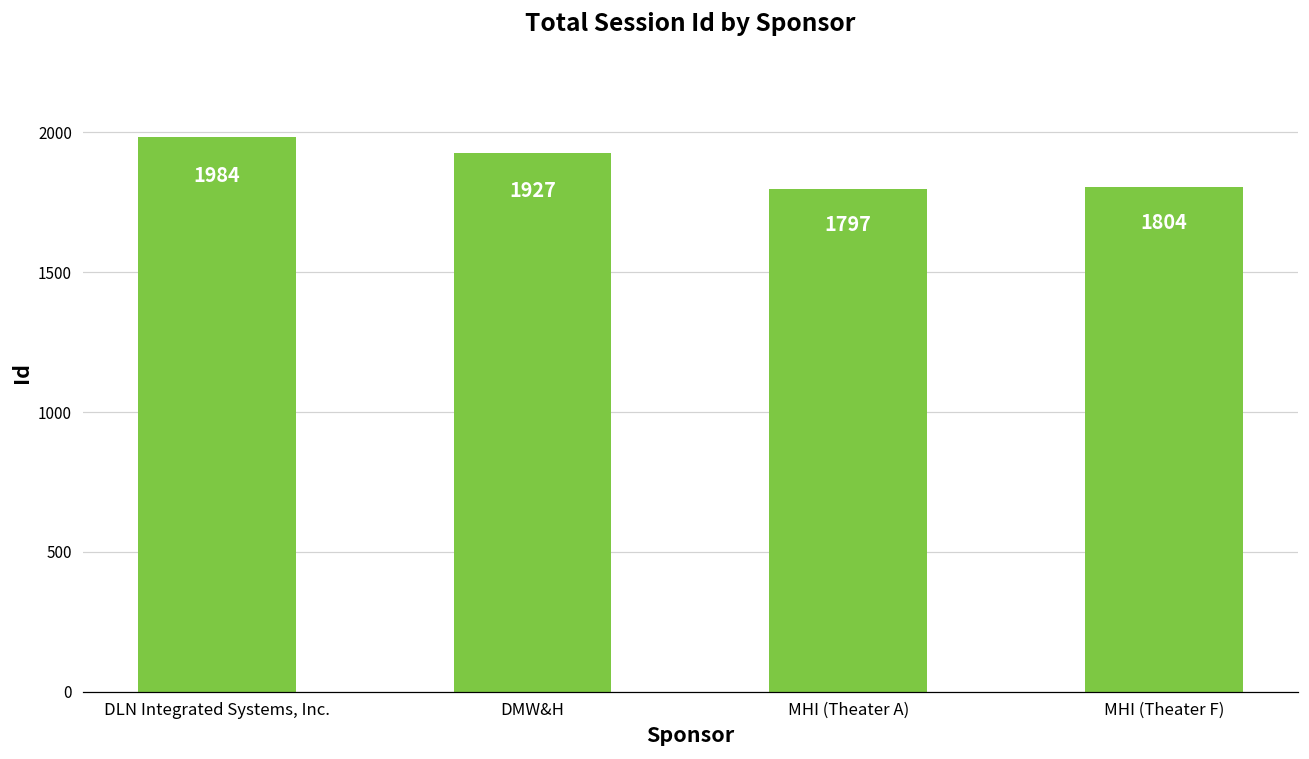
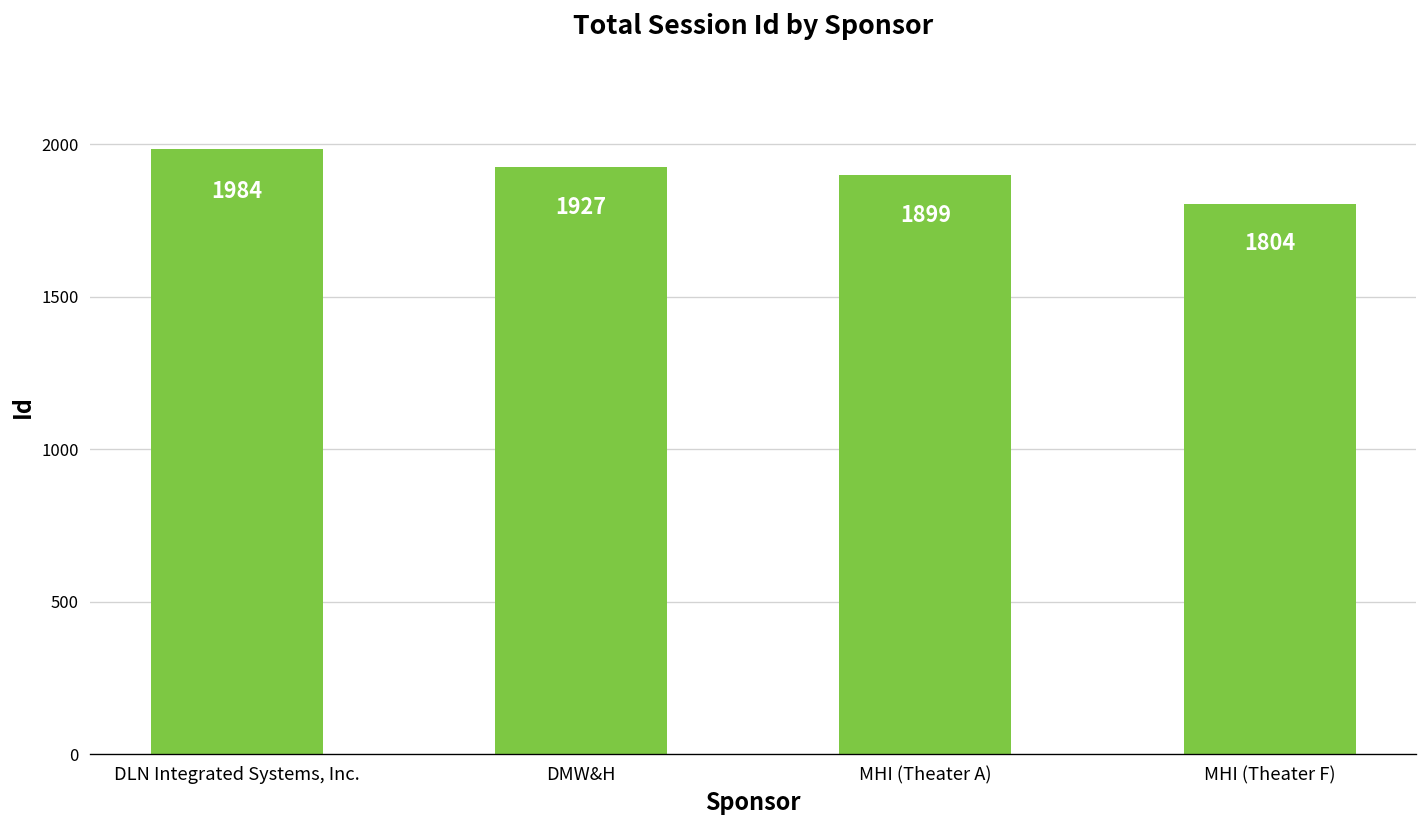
  {
    "DLN Integrated Systems, Inc.": 1984,
    "DMW&H": 1927,
-   "MHI (Theater A)": 1797,
+   "MHI (Theater A)": 1899,
    "MHI (Theater F)": 1804
  }
